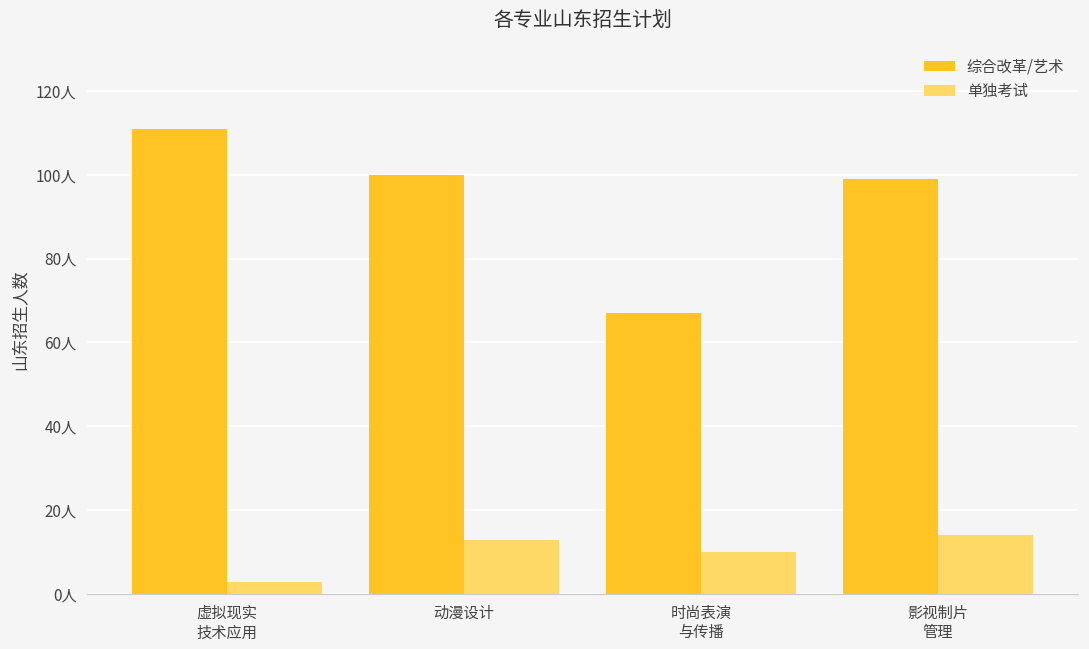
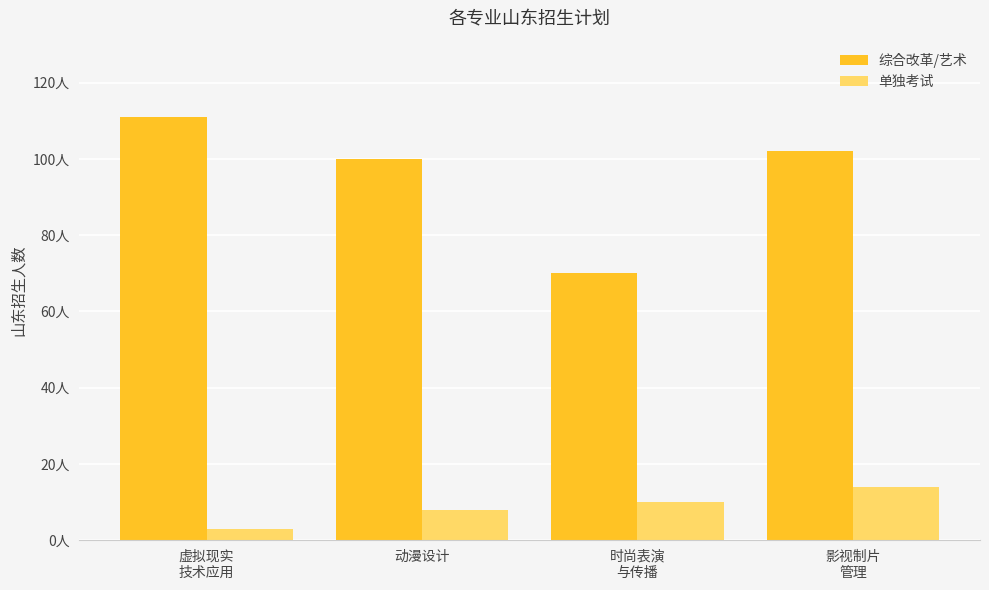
  {
    "综合改革/艺术": {
      "虚拟现实 技术应用": "111人",
      "动漫设计": "100人",
-     "时尚表演 与传播": "67人",
-     "影视制片 管理": "99人"
+     "时尚表演 与传播": "70人",
+     "影视制片 管理": "102人"
    },
    "单独考试": {
      "虚拟现实 技术应用": "3人",
-     "动漫设计": "13人",
+     "动漫设计": "8人",
      "时尚表演 与传播": "10人",
      "影视制片 管理": "14人"
    }
  }
